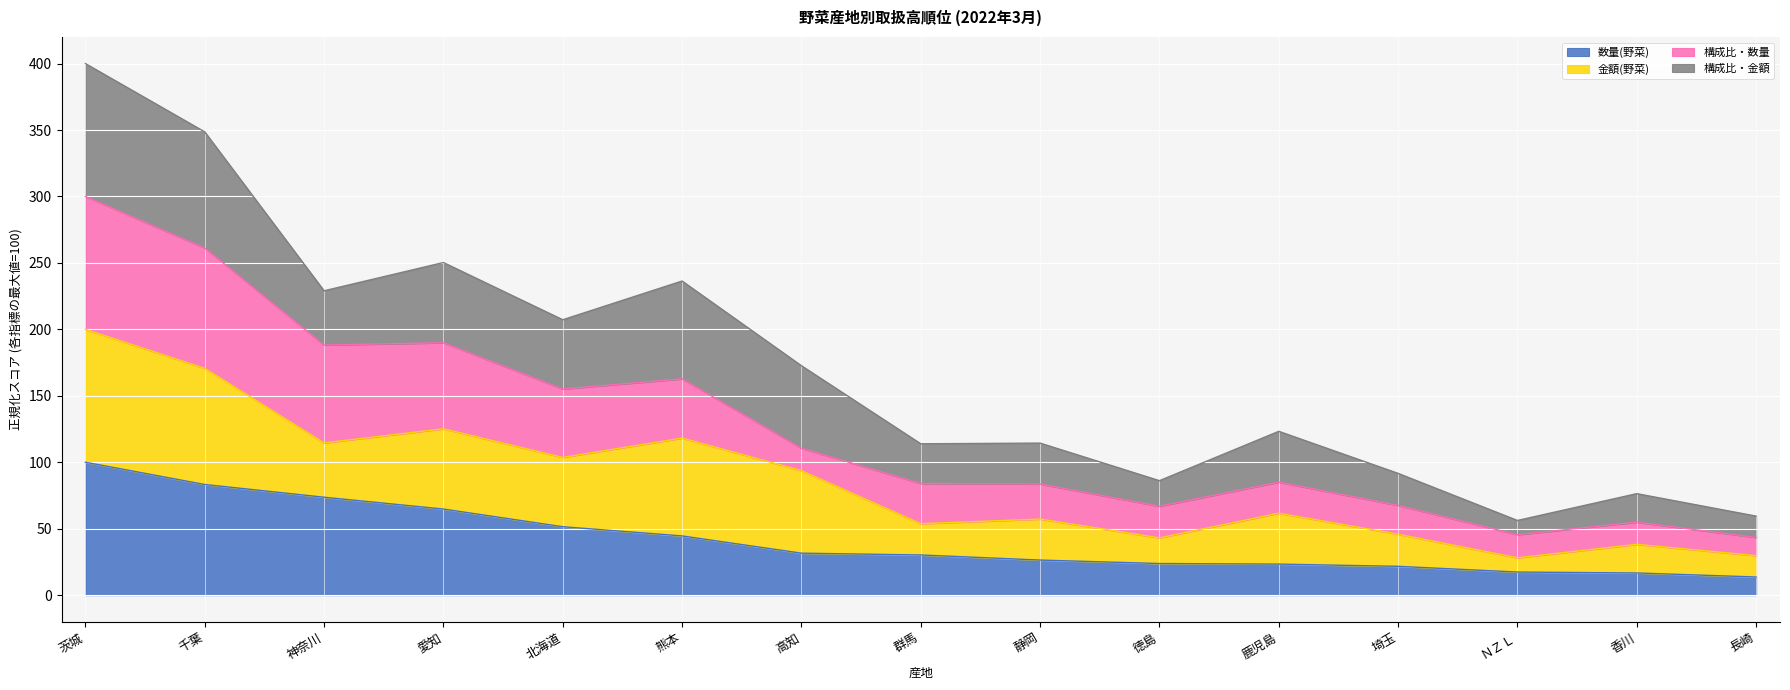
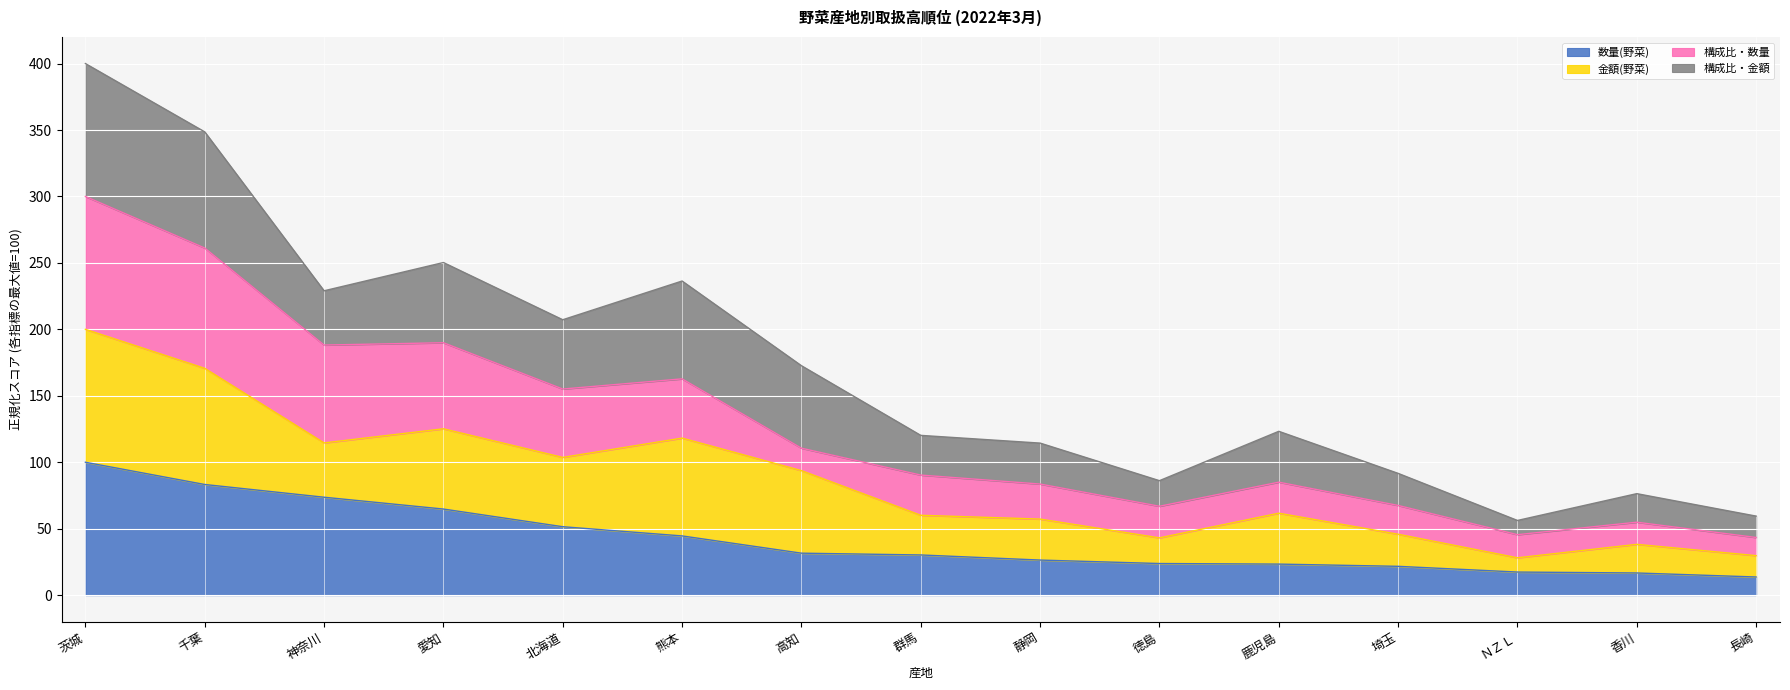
  {
    "数量(野菜)": {
      "茨城": 100,
      "千葉": 83,
      "神奈川": 74,
      "愛知": 65,
      "北海道": 51,
      "熊本": 45,
      "高知": 32,
      "群馬": 30,
      "静岡": 26,
      "徳島": 24,
      "鹿児島": 23,
      "埼玉": 22,
      "ＮＺＬ": 17,
      "香川": 17,
      "長崎": 14
    },
    "金額(野菜)": {
      "茨城": 100,
      "千葉": 87,
      "神奈川": 41,
      "愛知": 60,
      "北海道": 52,
      "熊本": 74,
      "高知": 62,
-     "群馬": 24,
+     "群馬": 30,
      "静岡": 31,
      "徳島": 19,
      "鹿児島": 38,
      "埼玉": 24,
      "ＮＺＬ": 11,
      "香川": 22,
      "長崎": 16
    },
    "構成比・数量": {
      "茨城": 100,
      "千葉": 91,
      "神奈川": 74,
      "愛知": 65,
      "北海道": 51,
      "熊本": 45,
      "高知": 17,
      "群馬": 30,
      "静岡": 26,
      "徳島": 24,
      "鹿児島": 23,
      "埼玉": 22,
      "ＮＺＬ": 17,
      "香川": 17,
      "長崎": 14
    },
    "構成比・金額": {
      "茨城": 100,
      "千葉": 87,
      "神奈川": 41,
      "愛知": 60,
      "北海道": 52,
      "熊本": 74,
      "高知": 62,
      "群馬": 30,
      "静岡": 31,
      "徳島": 19,
      "鹿児島": 38,
      "埼玉": 24,
      "ＮＺＬ": 11,
      "香川": 21,
      "長崎": 16
    }
  }
